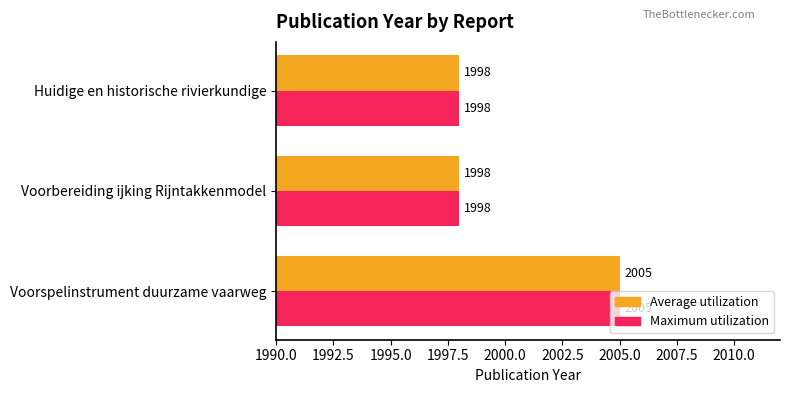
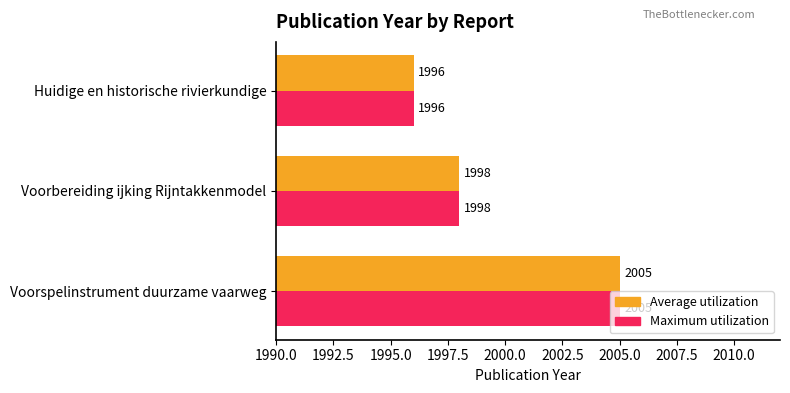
  {
    "Average utilization": {
-     "Huidige en historische rivierkundige": 1998,
+     "Huidige en historische rivierkundige": 1996,
      "Voorbereiding ijking Rijntakkenmodel": 1998,
      "Voorspelinstrument duurzame vaarweg": 2005
    },
    "Maximum utilization": {
-     "Huidige en historische rivierkundige": 1998,
+     "Huidige en historische rivierkundige": 1996,
      "Voorbereiding ijking Rijntakkenmodel": 1998
    }
  }
